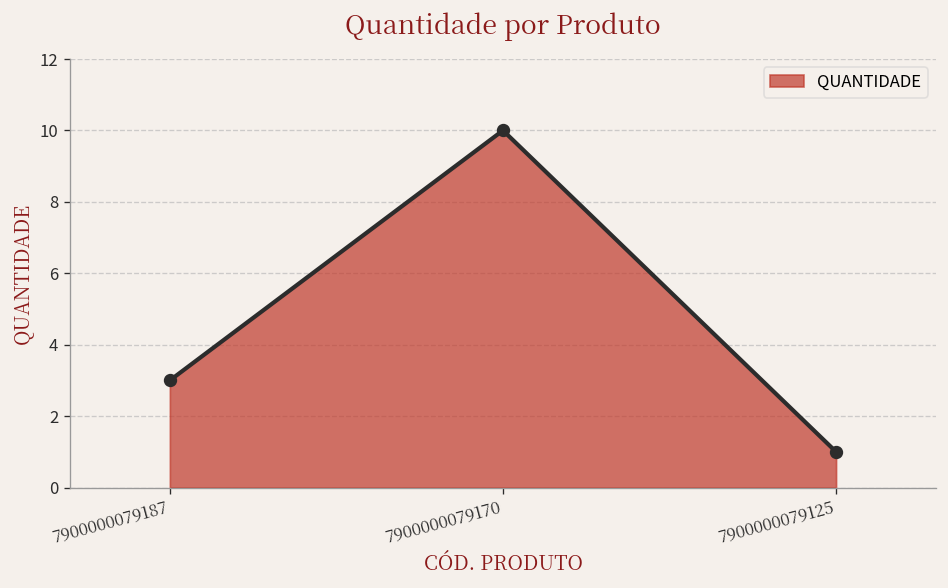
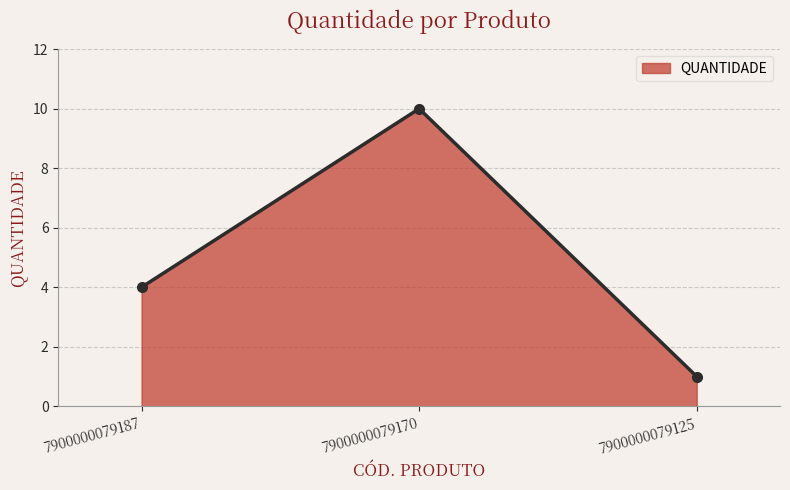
  {
-   "7900000079187": 3,
+   "7900000079187": 4,
    "7900000079170": 10,
    "7900000079125": 1
  }
